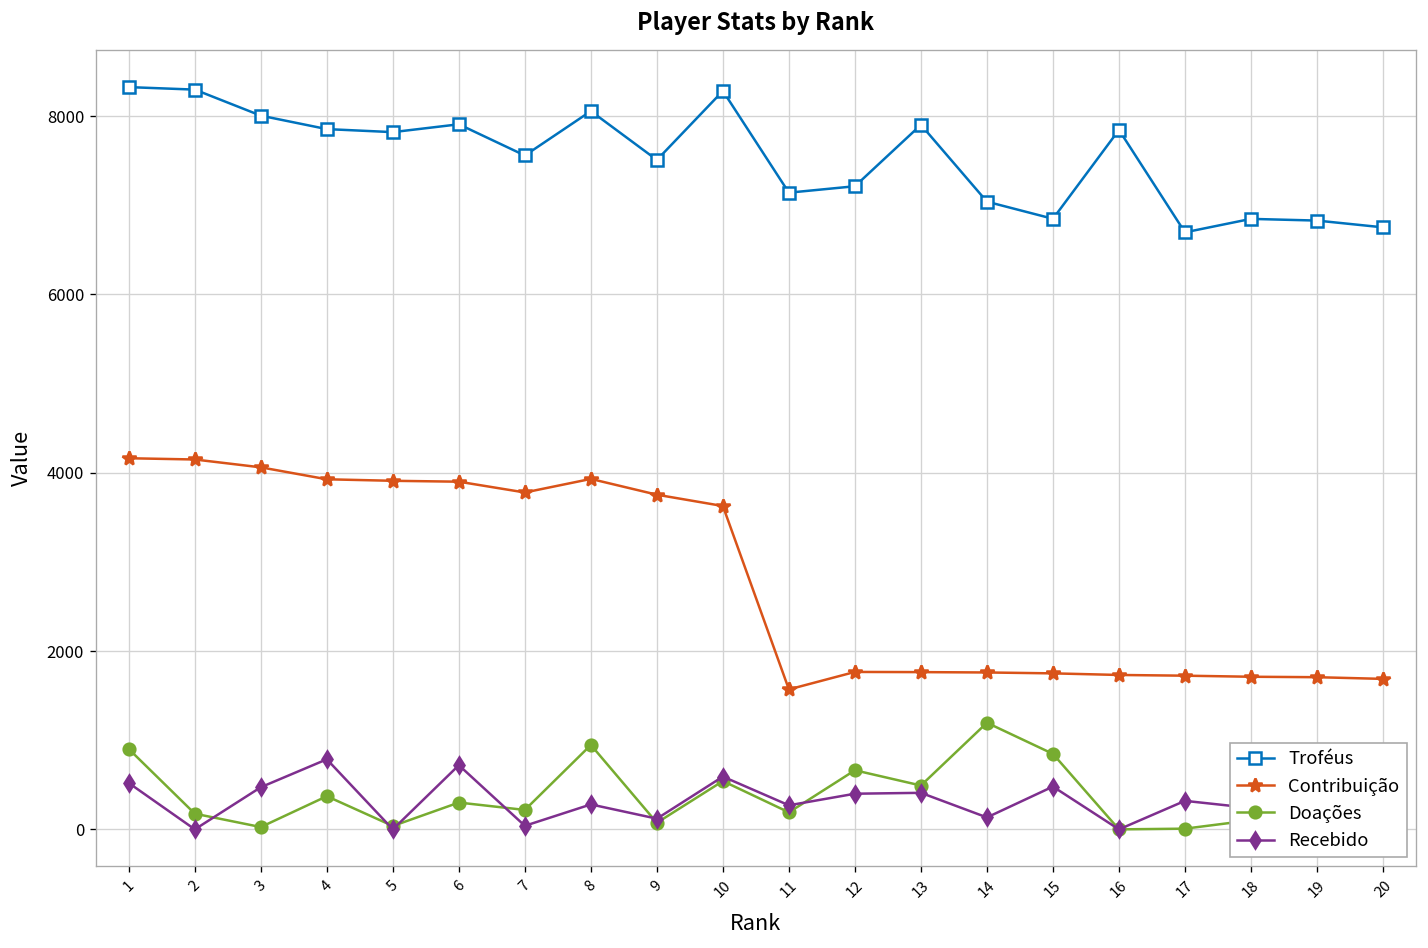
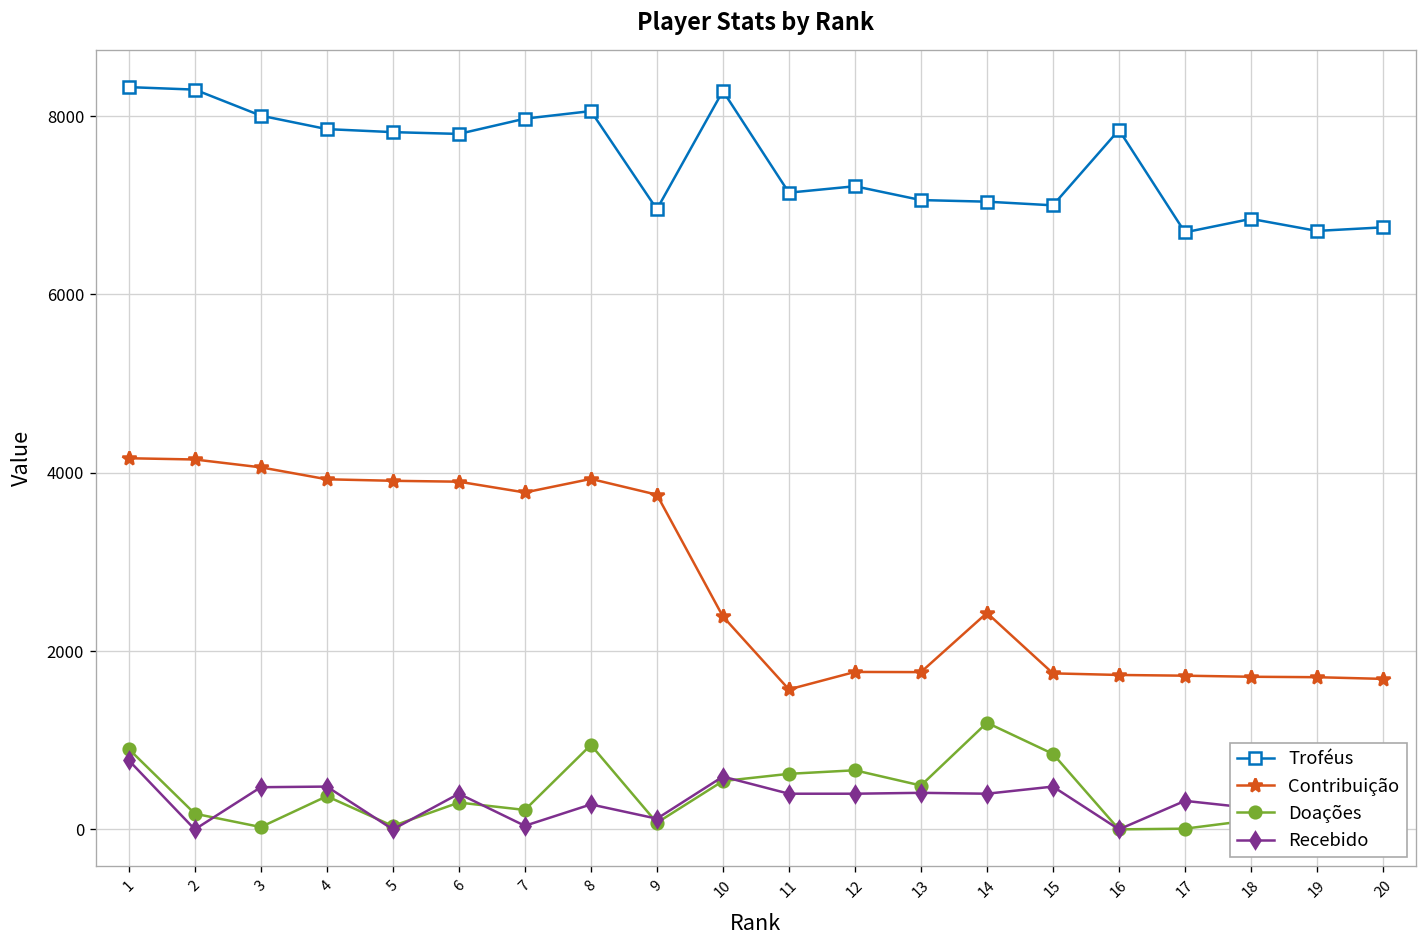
  {
    "Troféus": {
      "1": 8300,
      "2": 8300,
      "3": 8000,
      "4": 7900,
      "5": 7800,
-     "6": 7900,
-     "7": 7600,
+     "6": 7800,
+     "7": 8000,
      "8": 8100,
-     "9": 7500,
+     "9": 7000,
      "10": 8300,
      "11": 7100,
      "12": 7200,
-     "13": 7900,
+     "13": 7100,
      "14": 7000,
-     "15": 6800,
+     "15": 7000,
      "16": 7800,
      "17": 6700,
      "18": 6800,
-     "19": 6800,
+     "19": 6700,
      "20": 6800
    },
    "Contribuição": {
      "1": 4200,
      "2": 4100,
      "3": 4100,
      "4": 3900,
      "5": 3900,
      "6": 3900,
      "7": 3800,
      "8": 3900,
      "9": 3800,
-     "10": 3600,
+     "10": 2400,
      "11": 1600,
      "12": 1800,
      "13": 1800,
-     "14": 1800,
+     "14": 2400,
      "15": 1800,
      "16": 1700,
      "17": 1700,
      "18": 1700,
      "19": 1700,
      "20": 1700
    },
    "Doações": {
      "1": 900,
      "2": 200,
      "3": 0,
      "4": 400,
      "5": 0,
      "6": 300,
      "7": 200,
      "8": 900,
      "9": 100,
      "10": 500,
-     "11": 200,
+     "11": 600,
      "12": 700,
      "13": 500,
      "14": 1200,
      "15": 800,
      "17": 0
    },
    "Recebido": {
-     "1": 500,
+     "1": 800,
      "2": 0,
      "3": 500,
-     "4": 800,
+     "4": 500,
      "5": 0,
-     "6": 700,
+     "6": 400,
      "7": 0,
      "8": 300,
      "9": 100,
      "10": 600,
-     "11": 300,
+     "11": 400,
      "12": 400,
      "13": 400,
-     "14": 100,
+     "14": 400,
      "15": 500,
      "17": 300
    }
  }
